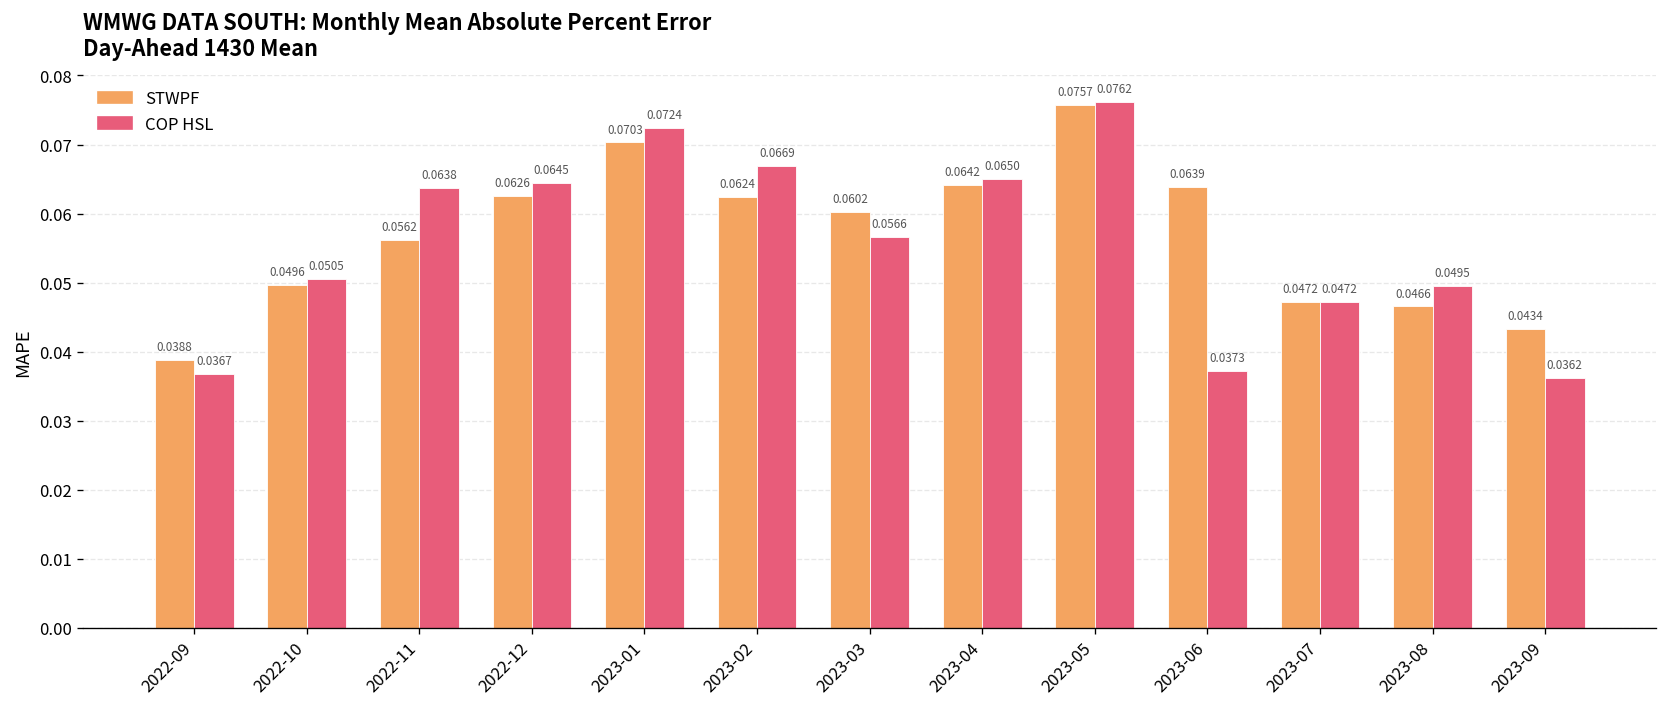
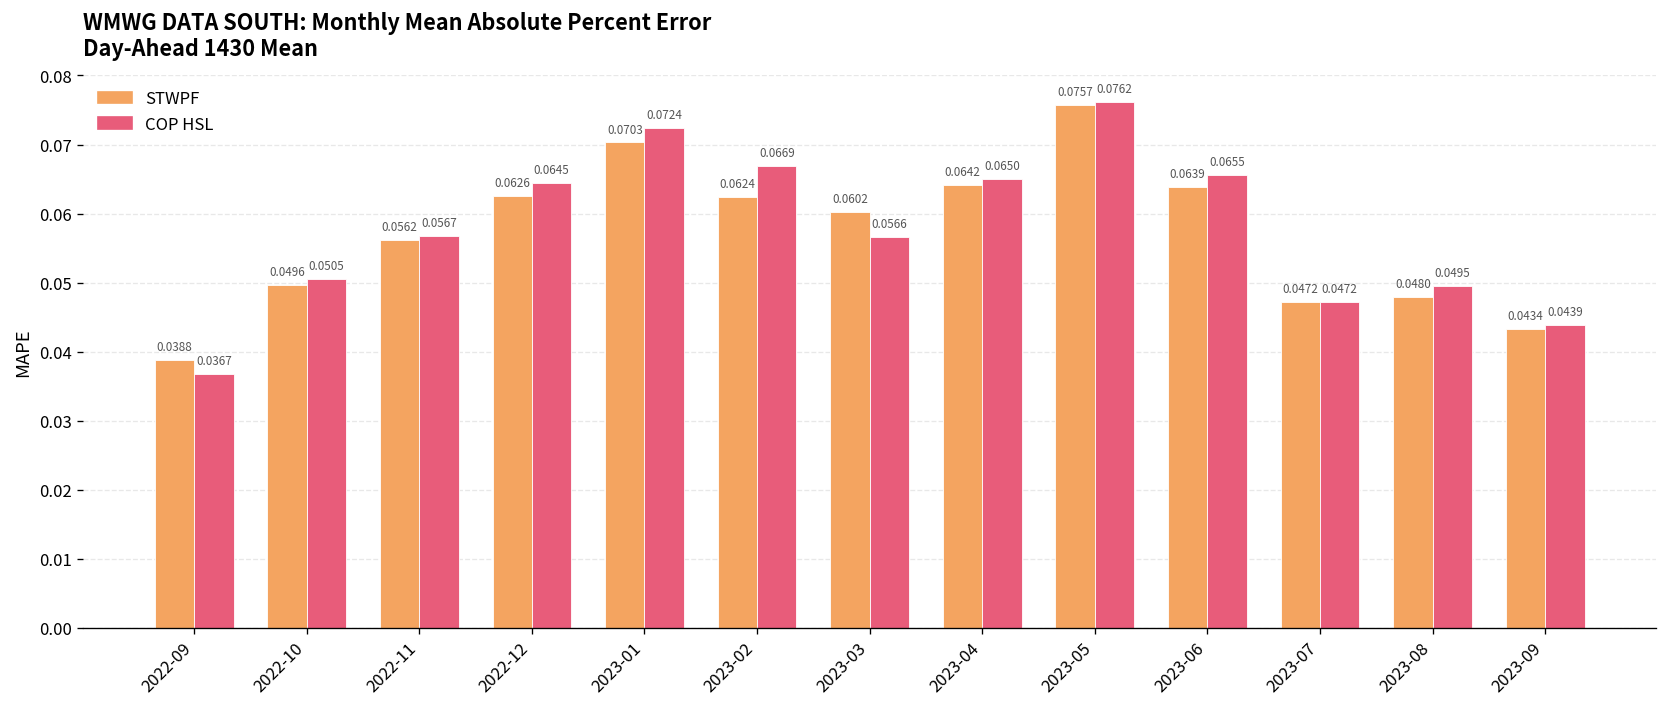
  {
    "STWPF": {
      "2022-09": 0.0388,
      "2022-10": 0.0496,
      "2022-11": 0.0562,
      "2022-12": 0.0626,
      "2023-01": 0.0703,
      "2023-02": 0.0624,
      "2023-03": 0.0602,
      "2023-04": 0.0642,
      "2023-05": 0.0757,
      "2023-06": 0.0639,
      "2023-07": 0.0472,
-     "2023-08": 0.0466,
+     "2023-08": 0.0480,
      "2023-09": 0.0434
    },
    "COP HSL": {
      "2022-09": 0.0367,
      "2022-10": 0.0505,
-     "2022-11": 0.0638,
+     "2022-11": 0.0567,
      "2022-12": 0.0645,
      "2023-01": 0.0724,
      "2023-02": 0.0669,
      "2023-03": 0.0566,
      "2023-04": 0.0650,
      "2023-05": 0.0762,
-     "2023-06": 0.0373,
+     "2023-06": 0.0655,
      "2023-07": 0.0472,
      "2023-08": 0.0495,
-     "2023-09": 0.0362
+     "2023-09": 0.0439
    }
  }
